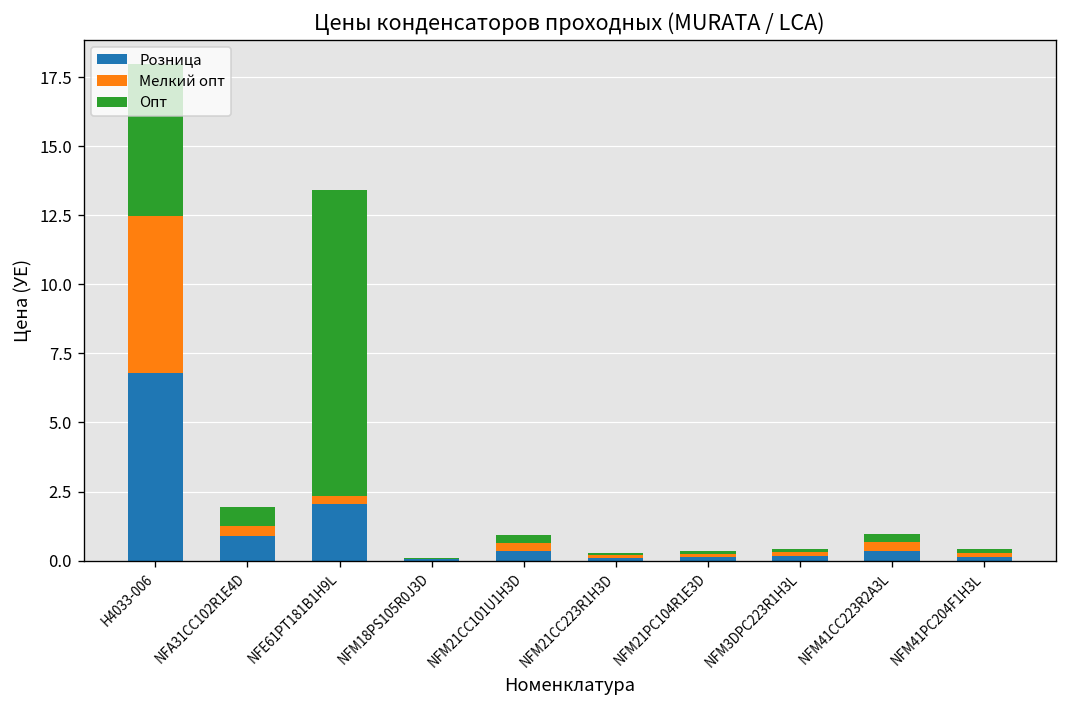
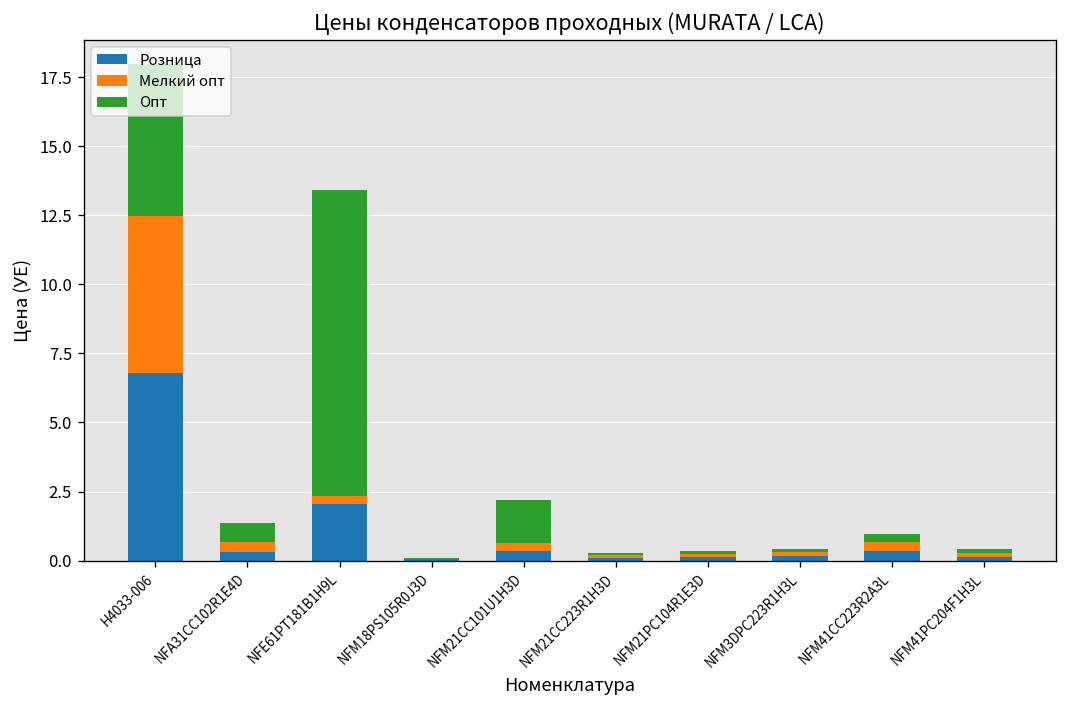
  {
    "Розница": {
      "H4033-006": 6.8,
-     "NFA31CC102R1E4D": 0.9,
+     "NFA31CC102R1E4D": 0.3,
      "NFE61PT181B1H9L": 2.0,
      "NFM21CC101U1H3D": 0.4,
      "NFM21PC104R1E3D": 0.1,
      "NFM3DPC223R1H3L": 0.2,
      "NFM41CC223R2A3L": 0.4,
      "NFM41PC204F1H3L": 0.1
    },
    "Мелкий опт": {
      "H4033-006": 5.7,
      "NFA31CC102R1E4D": 0.3,
      "NFE61PT181B1H9L": 0.3,
      "NFM21CC101U1H3D": 0.3,
      "NFM21PC104R1E3D": 0.1,
      "NFM3DPC223R1H3L": 0.1,
      "NFM41CC223R2A3L": 0.3,
      "NFM41PC204F1H3L": 0.1
    },
    "Опт": {
      "NFA31CC102R1E4D": 0.7,
      "NFE61PT181B1H9L": 11.1,
-     "NFM21CC101U1H3D": 0.3,
+     "NFM21CC101U1H3D": 1.5,
      "NFM3DPC223R1H3L": 0.1,
      "NFM41CC223R2A3L": 0.3,
      "NFM41PC204F1H3L": 0.1
    }
  }
